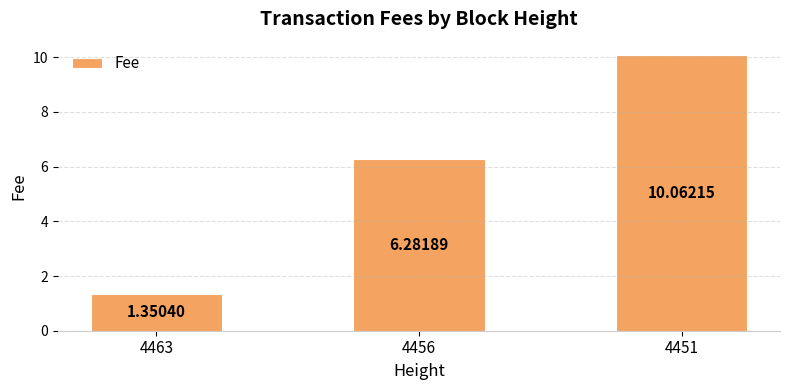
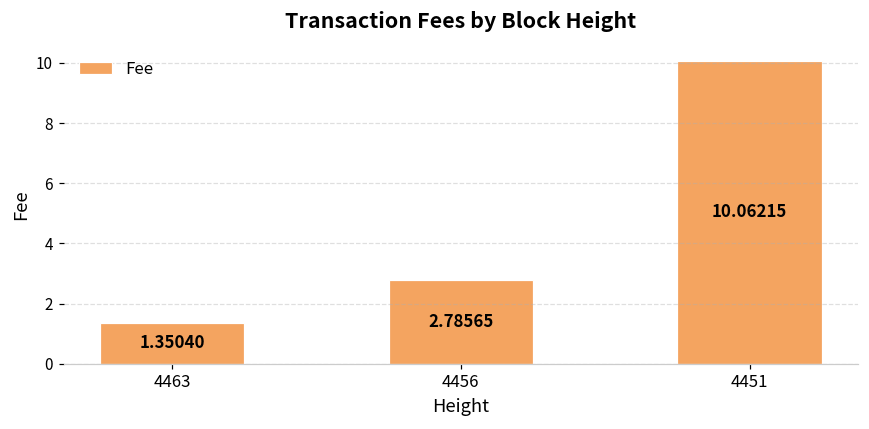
  {
    "4463": 1.35040,
-   "4456": 6.28189,
+   "4456": 2.78565,
    "4451": 10.06215
  }
